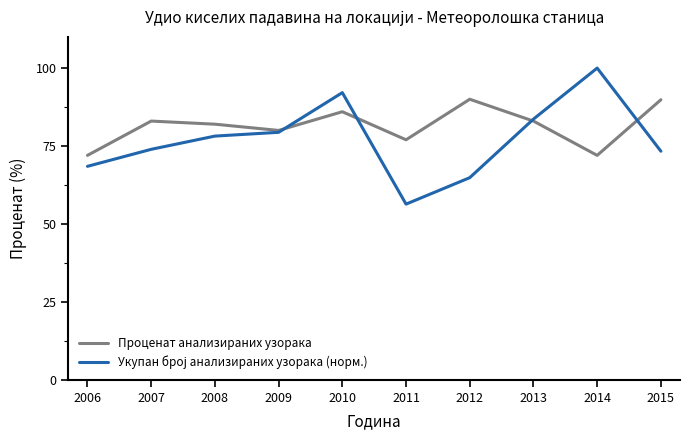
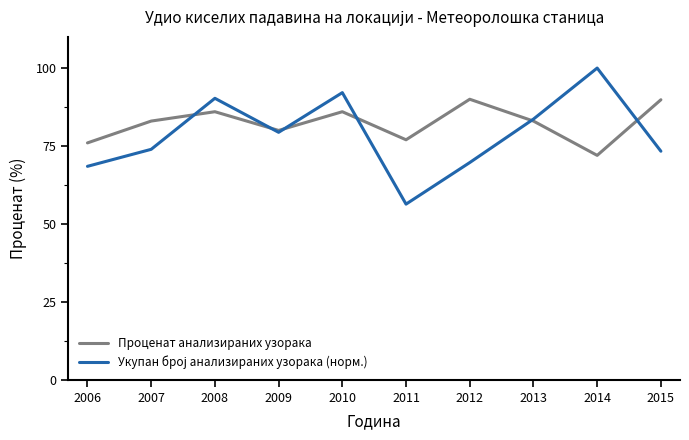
  {
    "Проценат анализираних узорака": {
-     "2006": 72,
+     "2006": 76,
      "2007": 83,
-     "2008": 82,
+     "2008": 86,
      "2010": 86,
      "2011": 77,
      "2012": 90,
      "2014": 72,
      "2015": 90
    },
    "Укупан број анализираних узорака (норм.)": {
      "2006": 68,
      "2007": 74,
-     "2008": 78,
+     "2008": 90,
      "2010": 92,
      "2011": 56,
-     "2012": 65,
+     "2012": 70,
      "2014": 100,
      "2015": 73
    }
  }
